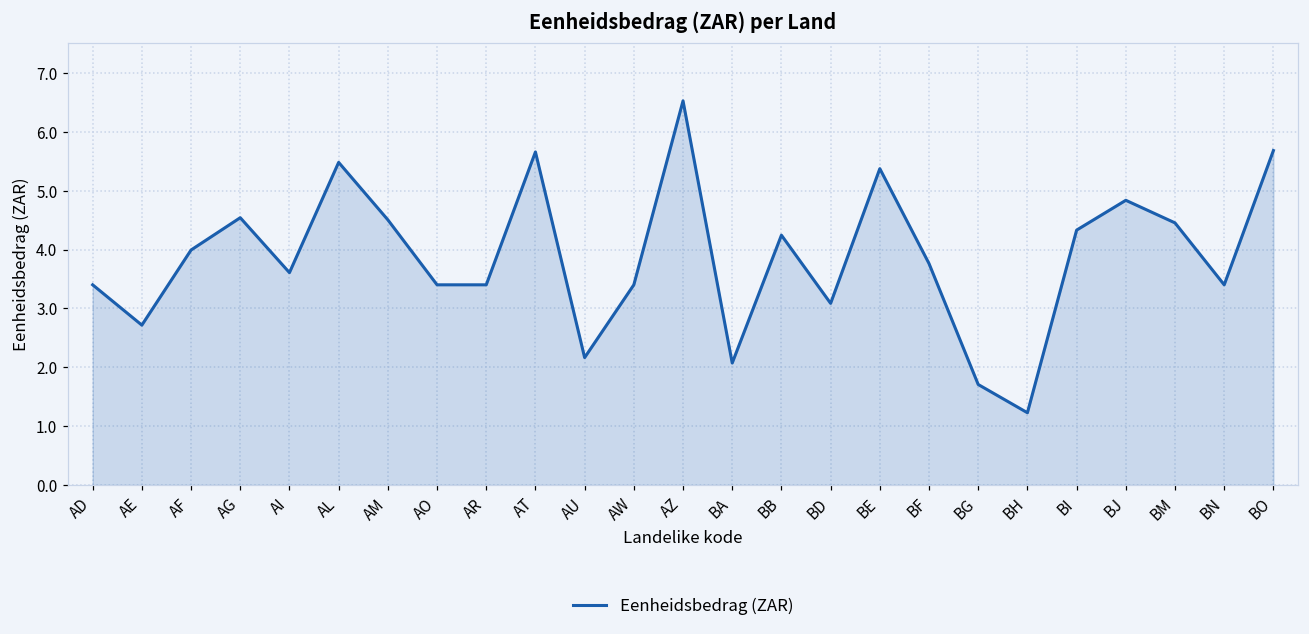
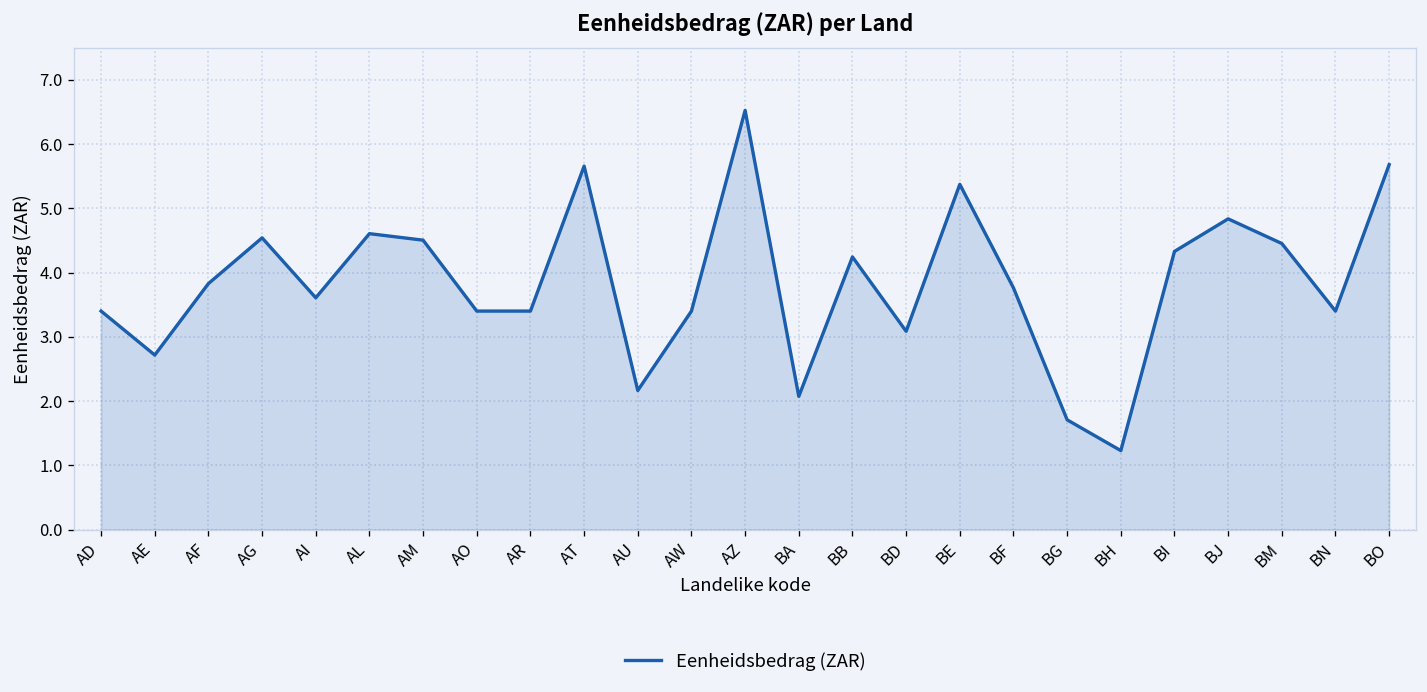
  {
    "AD": 3.4,
    "AE": 2.7,
-   "AF": 4.0,
+   "AF": 3.8,
    "AG": 4.5,
    "AI": 3.6,
-   "AL": 5.5,
+   "AL": 4.6,
    "AM": 4.5,
    "AO": 3.4,
    "AR": 3.4,
    "AT": 5.7,
    "AU": 2.2,
    "AW": 3.4,
    "AZ": 6.5,
    "BA": 2.1,
    "BB": 4.2,
    "BD": 3.1,
    "BE": 5.4,
    "BF": 3.8,
    "BG": 1.7,
    "BH": 1.2,
    "BI": 4.3,
    "BJ": 4.8,
    "BM": 4.5,
    "BN": 3.4,
    "BO": 5.7
  }
